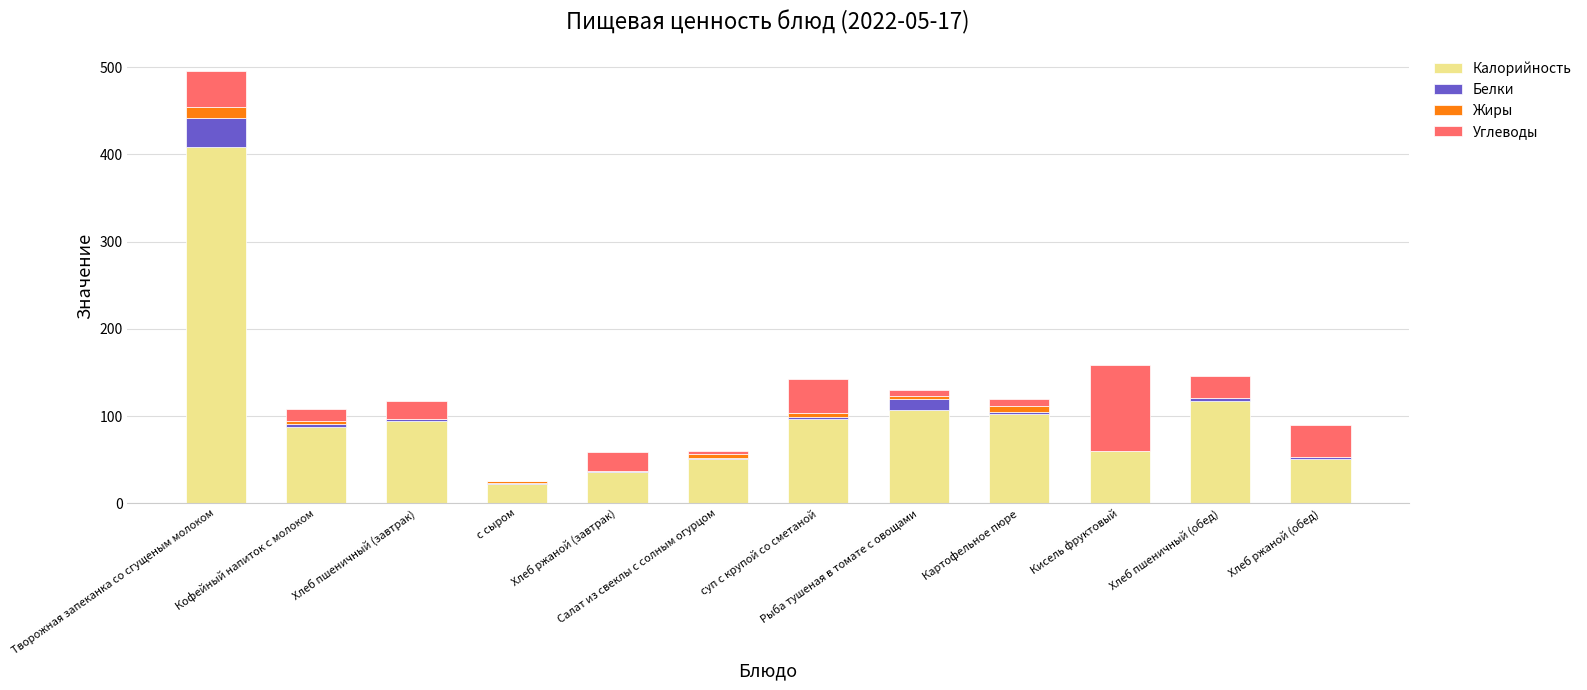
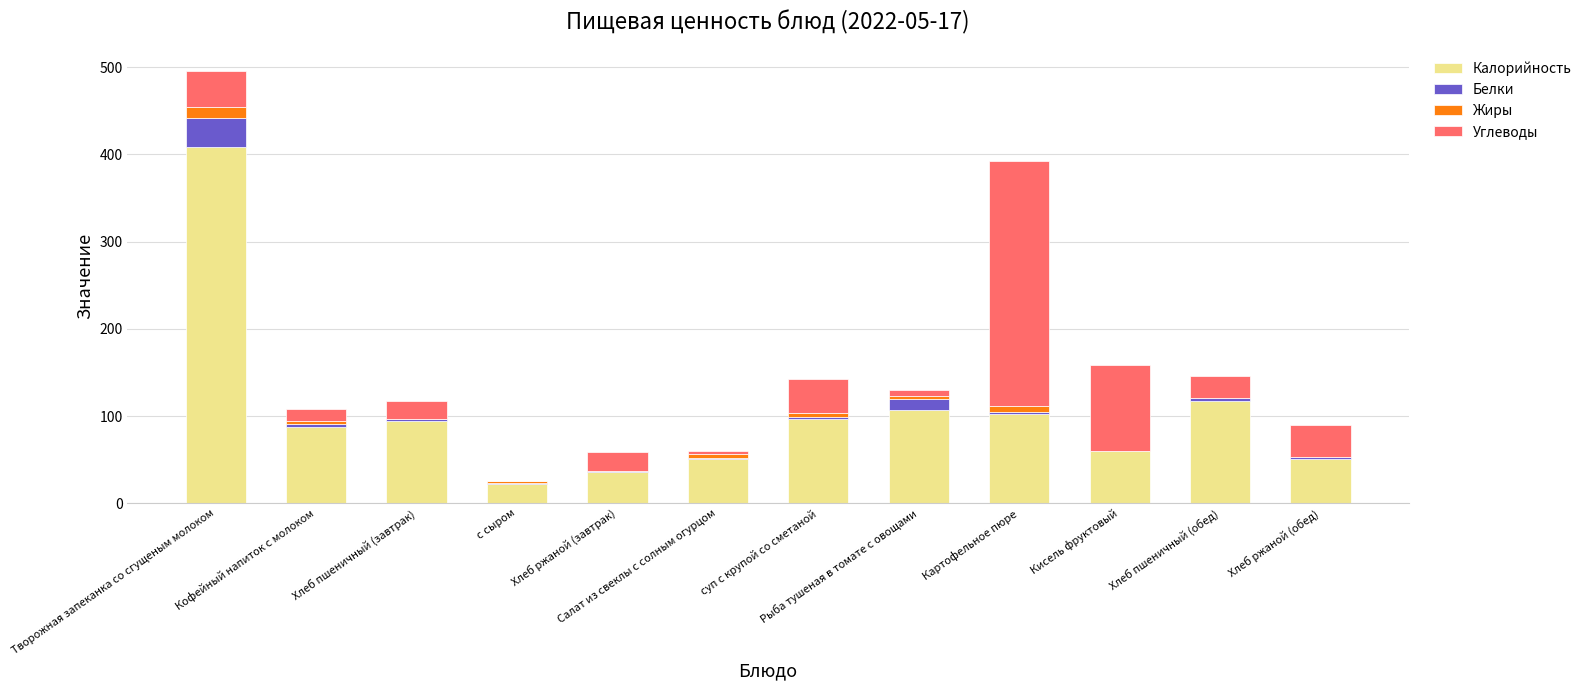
  {
    "Калорийность": {
      "Творожная запеканка со сгущеным молоком": 410,
      "Кофейный напиток с молоком": 90,
      "Хлеб пшеничный (завтрак)": 90,
      "с сыром": 20,
      "Хлеб ржаной (завтрак)": 40,
      "Салат из свеклы с солным огурцом": 50,
      "суп с крупой со сметаной": 100,
      "Рыба тушеная в томате с овощами": 110,
      "Картофельное пюре": 100,
      "Кисель фруктовый": 60,
      "Хлеб пшеничный (обед)": 120,
      "Хлеб ржаной (обед)": 50
    },
    "Белки": {
      "Творожная запеканка со сгущеным молоком": 30,
      "Кофейный напиток с молоком": 0,
      "Хлеб пшеничный (завтрак)": 0,
      "Рыба тушеная в томате с овощами": 10,
      "Картофельное пюре": 0,
      "Кисель фруктовый": 0,
      "Хлеб пшеничный (обед)": 0
    },
    "Жиры": {
      "Творожная запеканка со сгущеным молоком": 10,
      "Кофейный напиток с молоком": 0,
      "Хлеб пшеничный (завтрак)": 0,
      "Хлеб ржаной (завтрак)": 0,
      "Салат из свеклы с солным огурцом": 0,
      "суп с крупой со сметаной": 0,
      "Рыба тушеная в томате с овощами": 0,
      "Картофельное пюре": 10,
      "Кисель фруктовый": 0,
      "Хлеб пшеничный (обед)": 0,
      "Хлеб ржаной (обед)": 0
    },
    "Углеводы": {
      "Творожная запеканка со сгущеным молоком": 40,
      "Кофейный напиток с молоком": 10,
      "Хлеб пшеничный (завтрак)": 20,
      "с сыром": 0,
      "Хлеб ржаной (завтрак)": 20,
      "Салат из свеклы с солным огурцом": 0,
      "суп с крупой со сметаной": 40,
      "Рыба тушеная в томате с овощами": 10,
-     "Картофельное пюре": 10,
+     "Картофельное пюре": 280,
      "Кисель фруктовый": 100,
      "Хлеб пшеничный (обед)": 30,
      "Хлеб ржаной (обед)": 40
    }
  }
